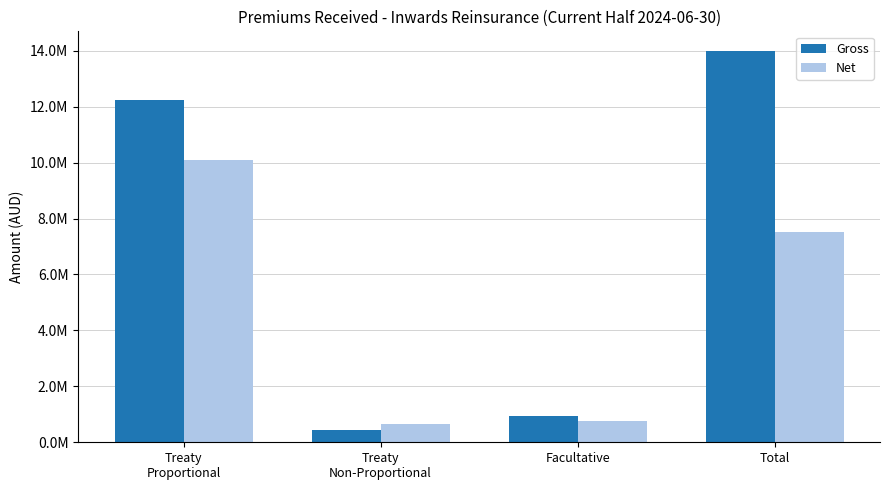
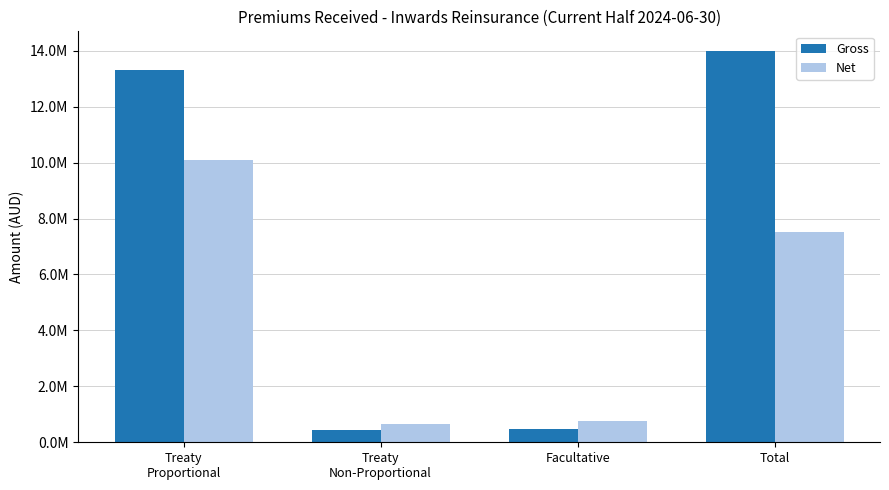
  {
    "Gross": {
-     "Treaty Proportional": 12200000,
+     "Treaty Proportional": 13300000,
      "Treaty Non-Proportional": 500000,
-     "Facultative": 900000,
+     "Facultative": 500000,
      "Total": 14000000
    },
    "Net": {
      "Treaty Proportional": 10100000,
      "Treaty Non-Proportional": 600000,
      "Facultative": 700000,
      "Total": 7500000
    }
  }
